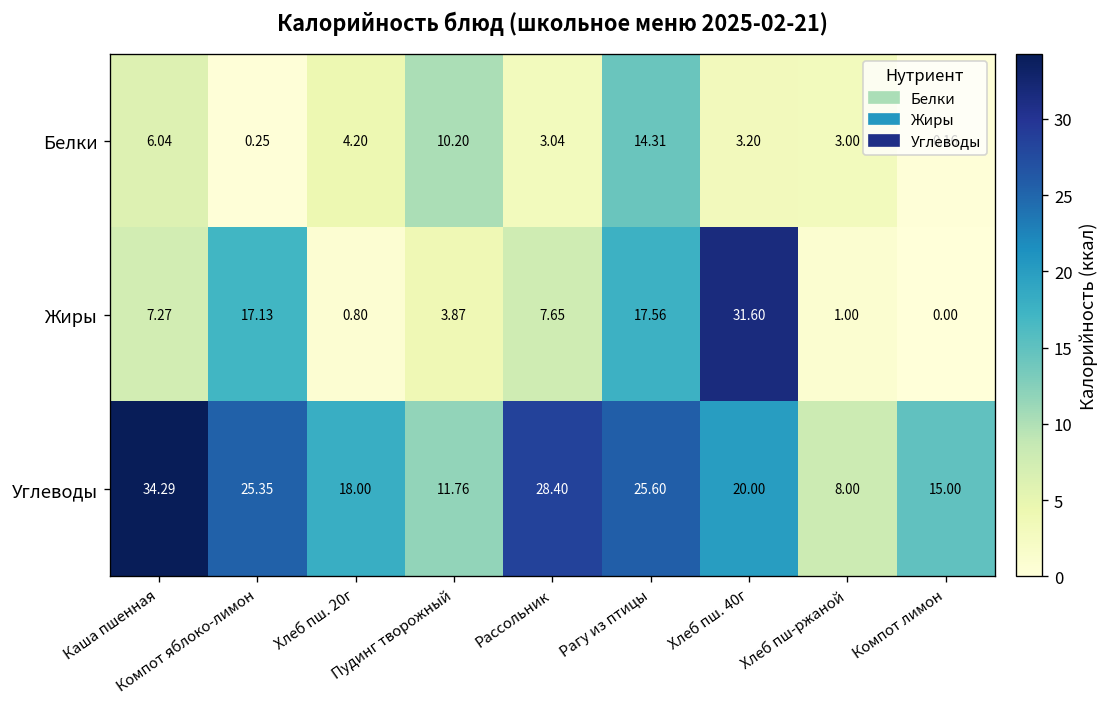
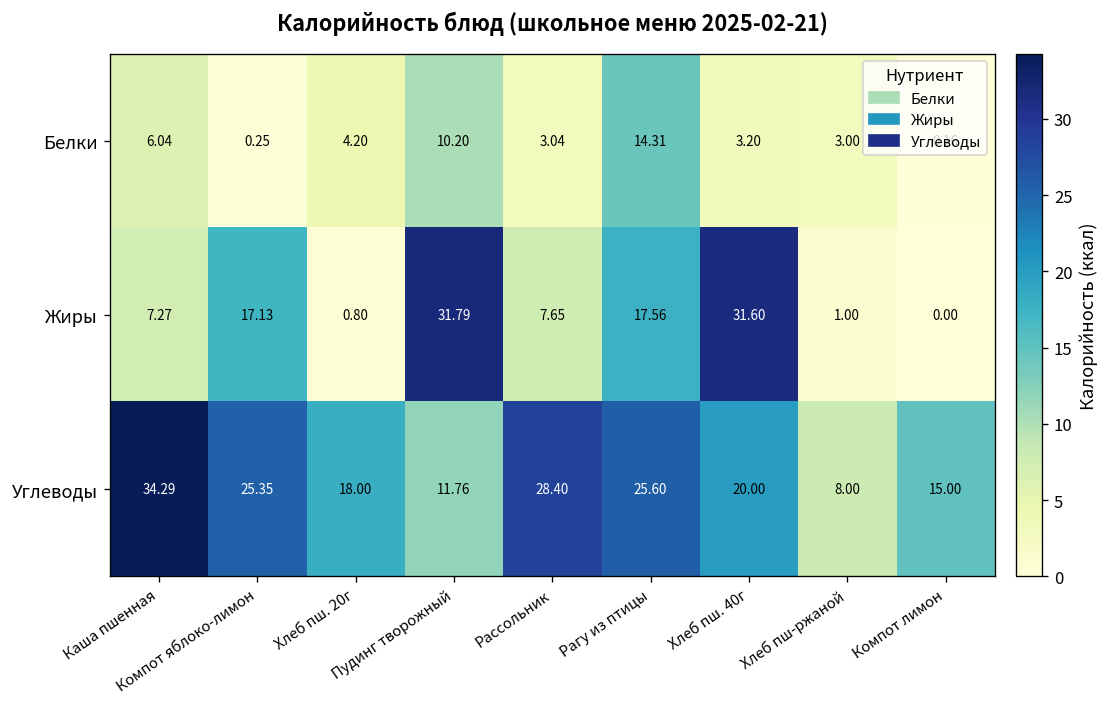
  {
    "Белки": {
      "Каша пшенная": 6.04,
      "Компот яблоко-лимон": 0.25,
      "Хлеб пш. 20г": 4.20,
      "Пудинг творожный": 10.20,
      "Рассольник": 3.04,
      "Рагу из птицы": 14.31,
      "Хлеб пш. 40г": 3.20,
      "Хлеб пш-ржаной": 3.00
    },
    "Жиры": {
      "Каша пшенная": 7.27,
      "Компот яблоко-лимон": 17.13,
      "Хлеб пш. 20г": 0.80,
-     "Пудинг творожный": 3.87,
+     "Пудинг творожный": 31.79,
      "Рассольник": 7.65,
      "Рагу из птицы": 17.56,
      "Хлеб пш. 40г": 31.60,
      "Хлеб пш-ржаной": 1.00,
      "Компот лимон": 0.00
    },
    "Углеводы": {
      "Каша пшенная": 34.29,
      "Компот яблоко-лимон": 25.35,
      "Хлеб пш. 20г": 18.00,
      "Пудинг творожный": 11.76,
      "Рассольник": 28.40,
      "Рагу из птицы": 25.60,
      "Хлеб пш. 40г": 20.00,
      "Хлеб пш-ржаной": 8.00,
      "Компот лимон": 15.00
    }
  }
